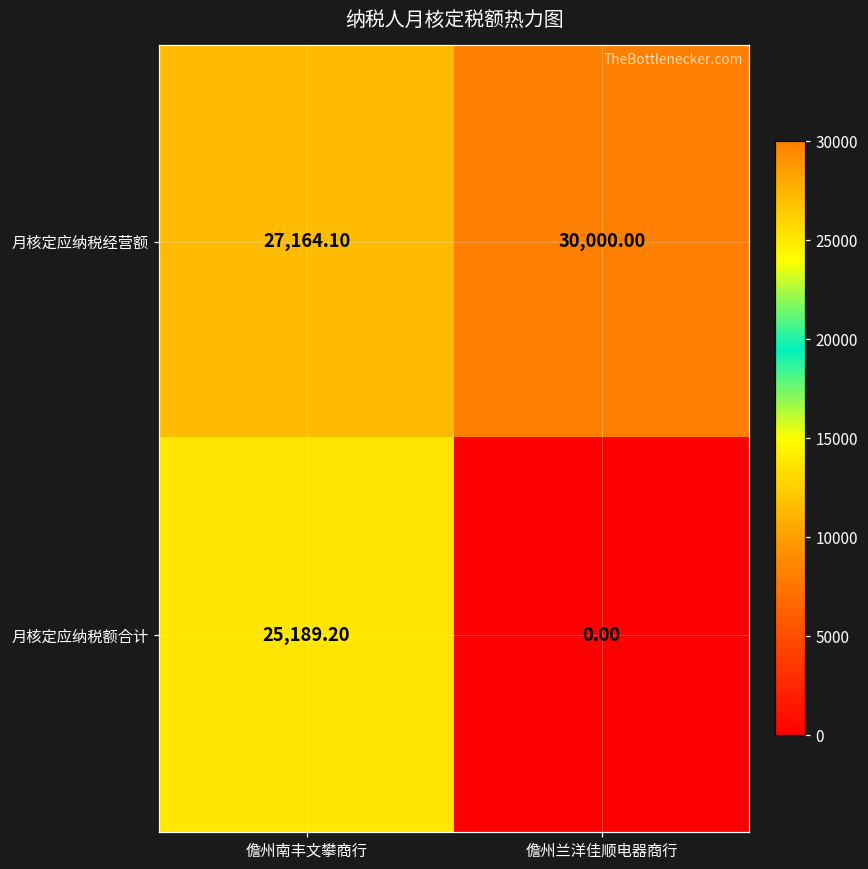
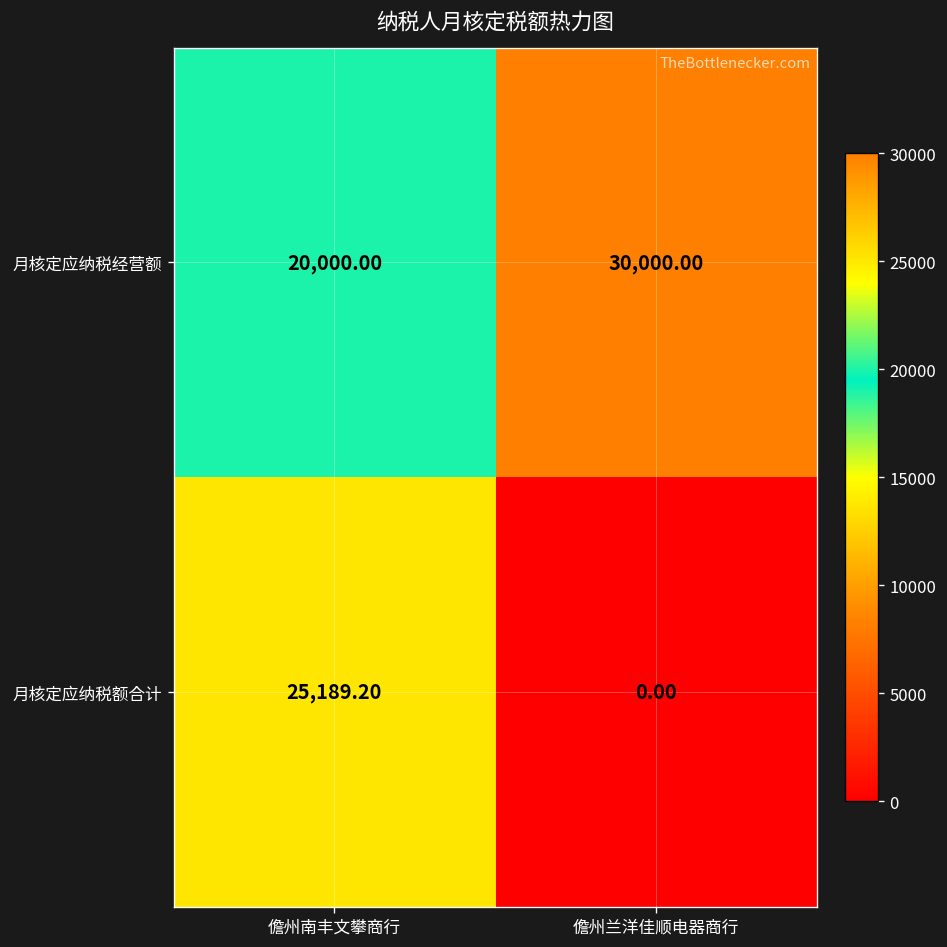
  {
    "月核定应纳税经营额": {
-     "儋州南丰文攀商行": "27,164.10"
+     "儋州南丰文攀商行": "20,000.00"
    },
    "月核定应纳税额合计": {
      "儋州南丰文攀商行": "25,189.20",
      "儋州兰洋佳顺电器商行": "0.00"
    }
  }
